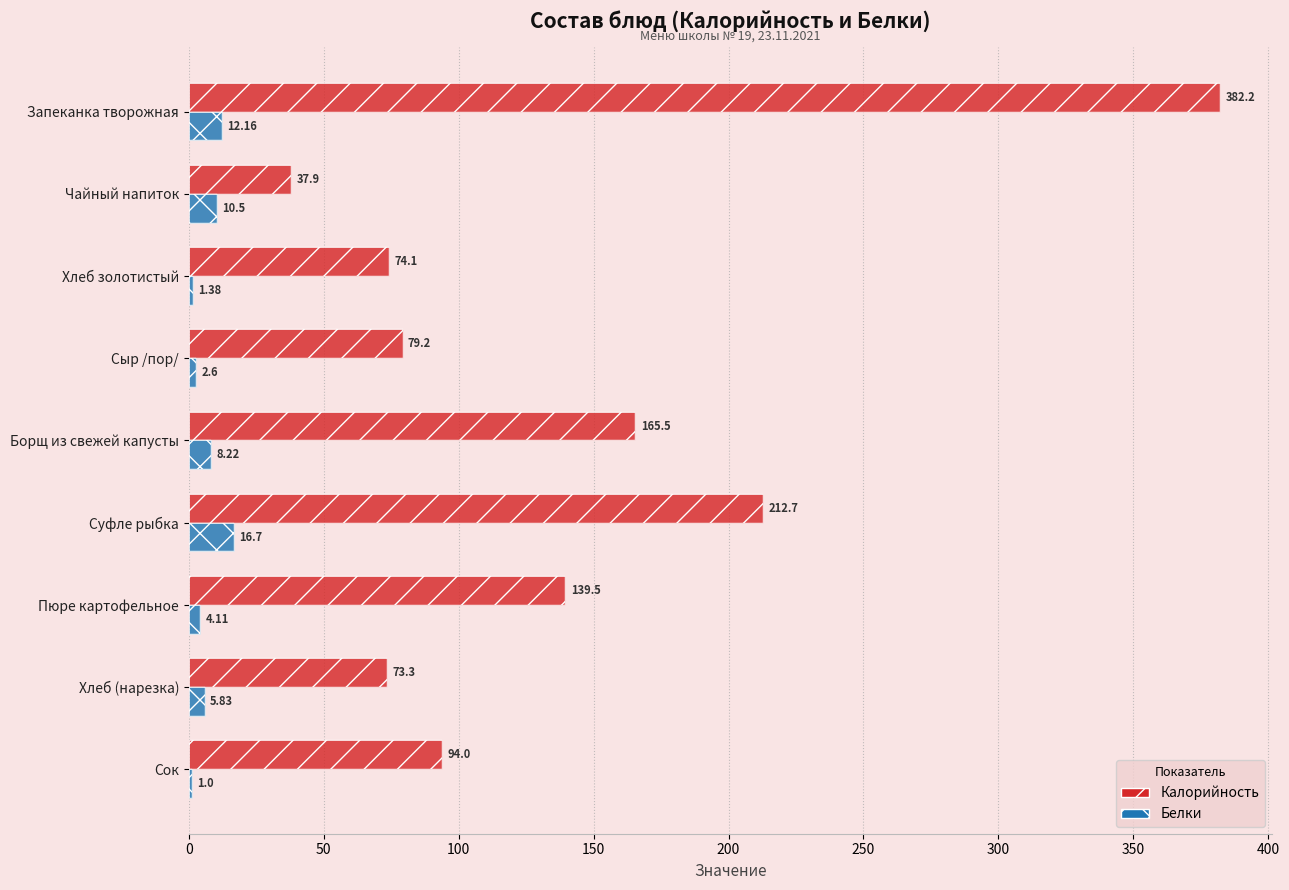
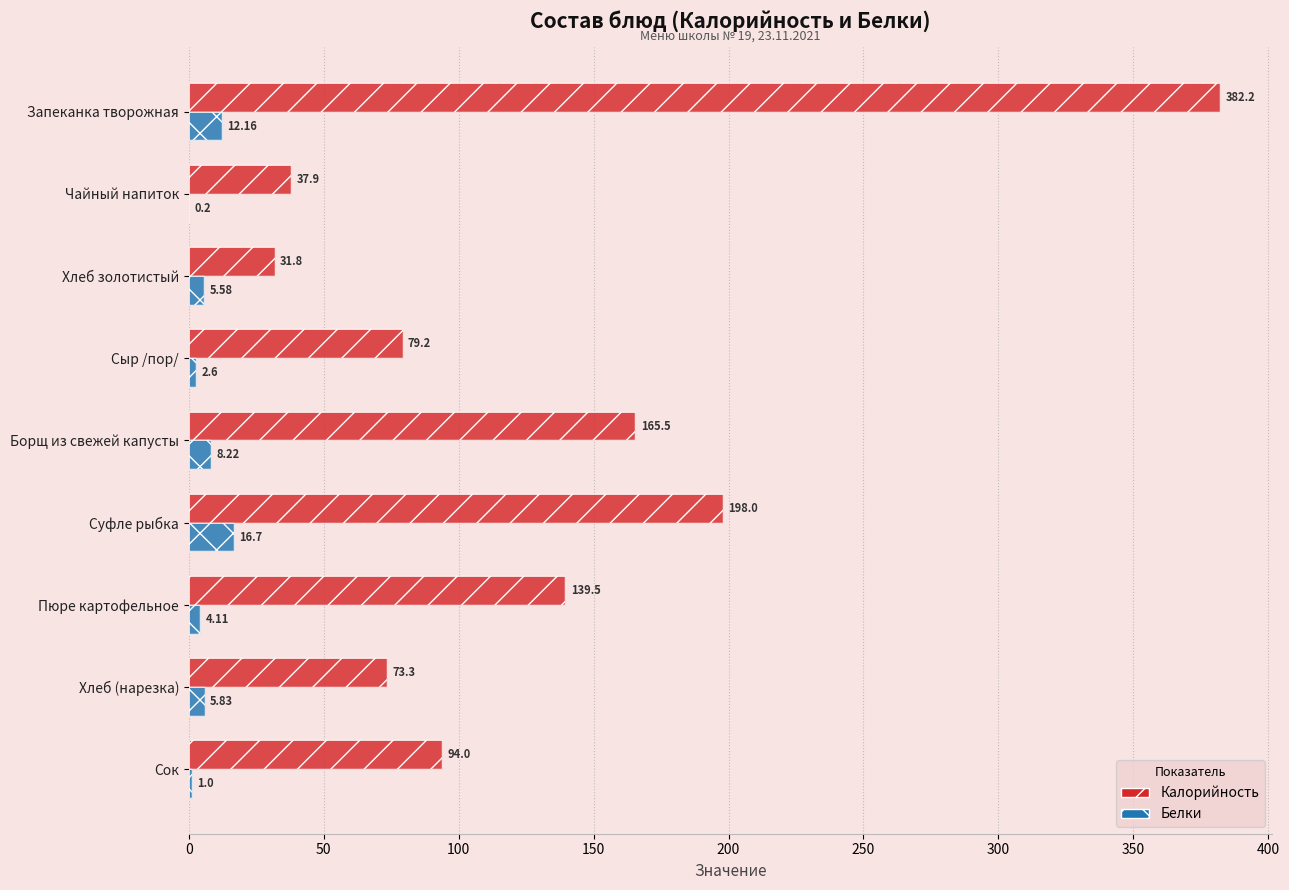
  {
    "Калорийность": {
      "Запеканка творожная": 382.2,
      "Чайный напиток": 37.9,
-     "Хлеб золотистый": 74.1,
+     "Хлеб золотистый": 31.8,
      "Сыр /пор/": 79.2,
      "Борщ из свежей капусты": 165.5,
-     "Суфле рыбка": 212.7,
+     "Суфле рыбка": 198.0,
      "Пюре картофельное": 139.5,
      "Хлеб (нарезка)": 73.3,
      "Сок": 94.0
    },
    "Белки": {
      "Запеканка творожная": 12.16,
-     "Чайный напиток": 10.5,
-     "Хлеб золотистый": 1.38,
+     "Чайный напиток": 0.2,
+     "Хлеб золотистый": 5.58,
      "Сыр /пор/": 2.6,
      "Борщ из свежей капусты": 8.22,
      "Суфле рыбка": 16.7,
      "Пюре картофельное": 4.11,
      "Хлеб (нарезка)": 5.83,
      "Сок": 1.0
    }
  }
